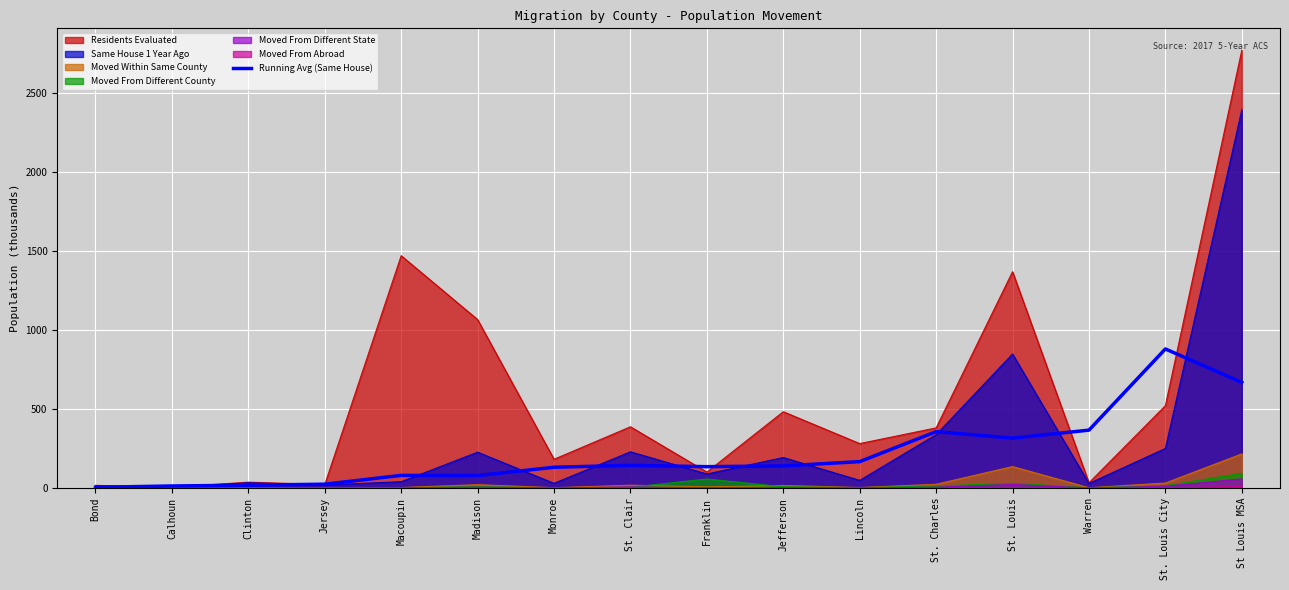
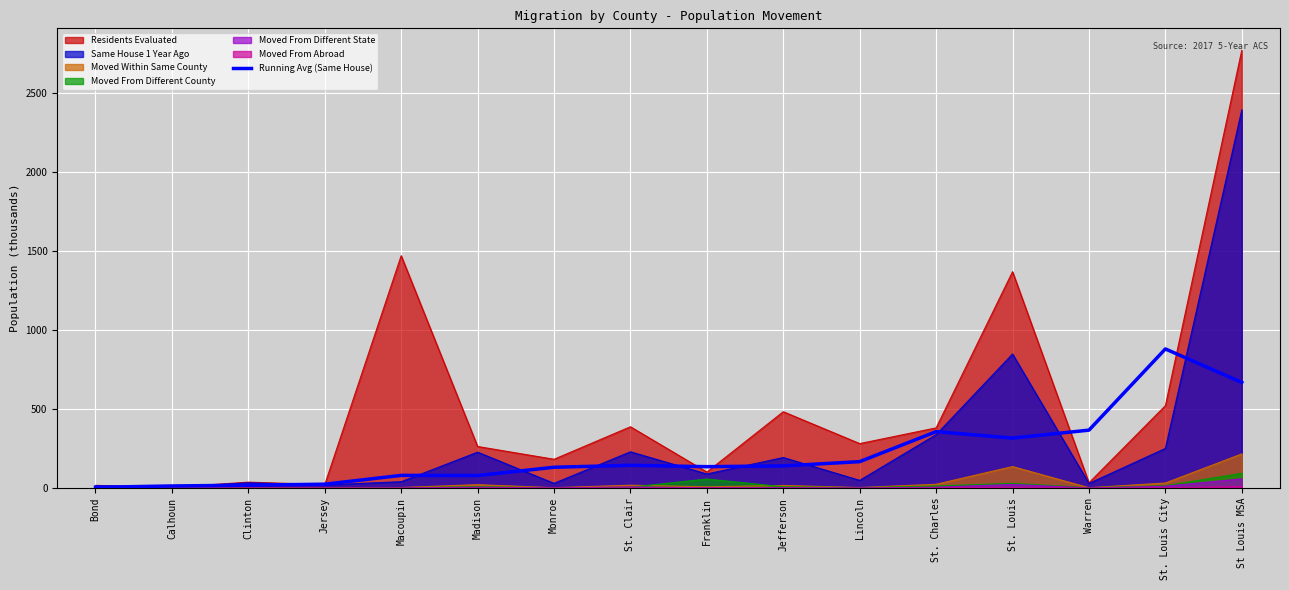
  {
    "Residents Evaluated": {
      "Macoupin": 1470,
-     "Madison": 1070,
+     "Madison": 260,
      "Monroe": 180,
      "St. Clair": 390,
      "Jefferson": 480,
      "Lincoln": 280,
      "St. Charles": 380,
      "St. Louis": 1370,
      "St. Louis City": 520
    },
    "Moved Within Same County": {
      "St. Louis": 140,
      "St. Louis City": 30,
      "St Louis MSA": 220
    },
    "Moved From Different County": {
      "Franklin": 60,
      "St Louis MSA": 90
    },
    "Moved From Different State": {
      "St Louis MSA": 60
    },
    "Moved From Abroad": {
      "St. Louis": 0,
      "St Louis MSA": 10
    }
  }
